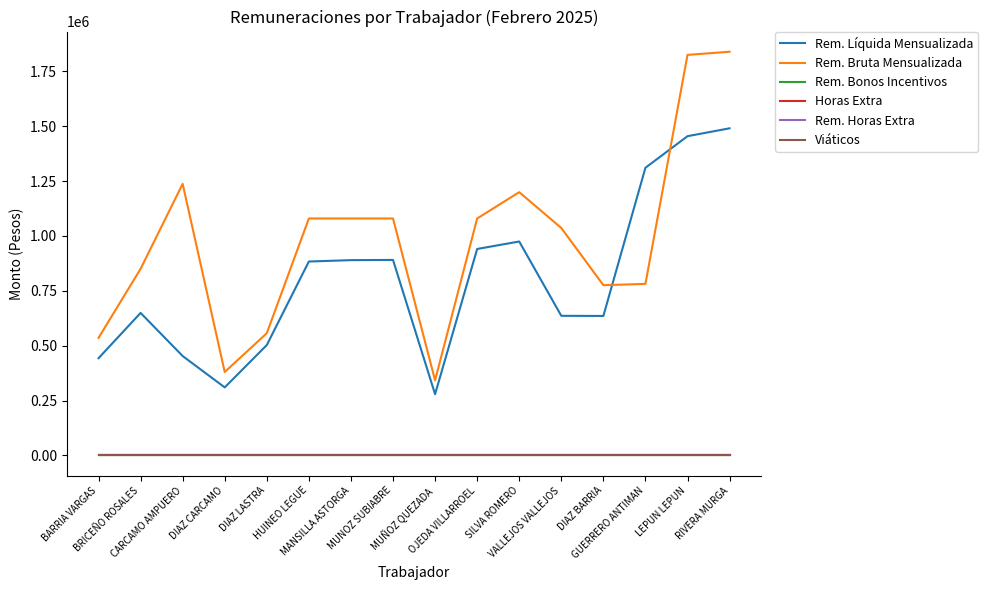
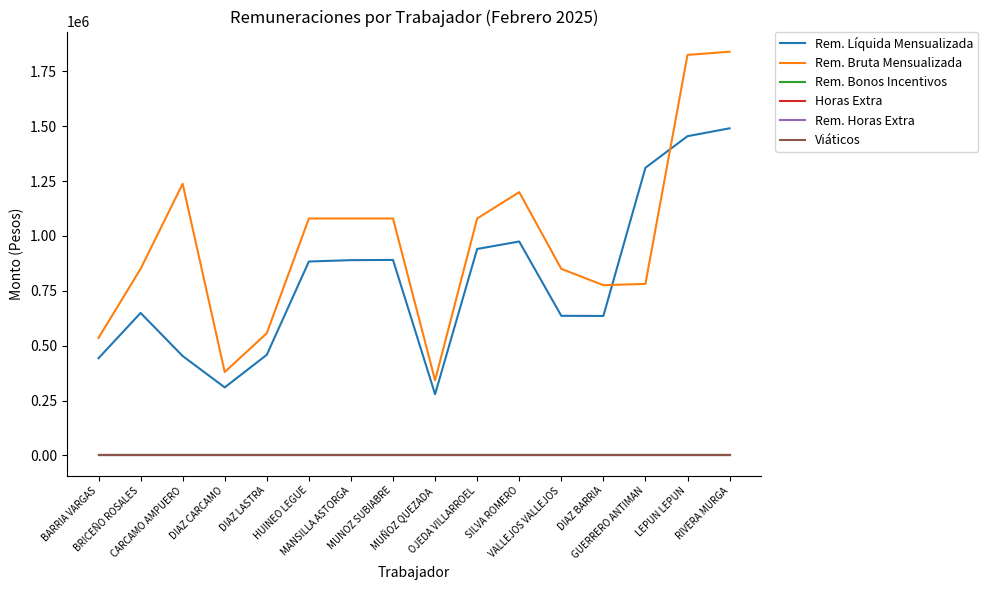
  {
    "Rem. Líquida Mensualizada": {
      "BARRIA VARGAS": 440000,
      "BRICEÑO ROSALES": 650000,
      "CARCAMO AMPUERO": 450000,
      "DIAZ CARCAMO": 310000,
-     "DIAZ LASTRA": 500000,
+     "DIAZ LASTRA": 460000,
      "HUINEO LEGUE": 880000,
      "MANSILLA ASTORGA": 890000,
      "MUNOZ SUBIABRE": 890000,
      "MUÑOZ QUEZADA": 280000,
      "OJEDA VILLARROEL": 940000,
      "SILVA ROMERO": 970000,
      "VALLEJOS VALLEJOS": 640000,
      "DIAZ BARRIA": 640000,
      "GUERRERO ANTIMAN": 1310000,
      "LEPUN LEPUN": 1450000,
      "RIVERA MURGA": 1490000
    },
    "Rem. Bruta Mensualizada": {
      "BARRIA VARGAS": 540000,
      "BRICEÑO ROSALES": 850000,
      "CARCAMO AMPUERO": 1240000,
      "DIAZ CARCAMO": 380000,
      "DIAZ LASTRA": 560000,
      "HUINEO LEGUE": 1080000,
      "MANSILLA ASTORGA": 1080000,
      "MUNOZ SUBIABRE": 1080000,
      "MUÑOZ QUEZADA": 340000,
      "OJEDA VILLARROEL": 1080000,
      "SILVA ROMERO": 1200000,
-     "VALLEJOS VALLEJOS": 1040000,
+     "VALLEJOS VALLEJOS": 850000,
      "DIAZ BARRIA": 780000,
      "GUERRERO ANTIMAN": 780000,
      "LEPUN LEPUN": 1820000,
      "RIVERA MURGA": 1840000
    },
    "Viáticos": {
      "BARRIA VARGAS": 0,
      "BRICEÑO ROSALES": 0,
      "CARCAMO AMPUERO": 0,
      "DIAZ CARCAMO": 0,
      "DIAZ LASTRA": 0,
      "HUINEO LEGUE": 0,
      "MANSILLA ASTORGA": 0,
      "MUNOZ SUBIABRE": 0,
      "MUÑOZ QUEZADA": 0,
      "OJEDA VILLARROEL": 0,
      "SILVA ROMERO": 0,
      "VALLEJOS VALLEJOS": 0,
      "DIAZ BARRIA": 0,
      "GUERRERO ANTIMAN": 0,
      "LEPUN LEPUN": 0,
      "RIVERA MURGA": 0
    }
  }
